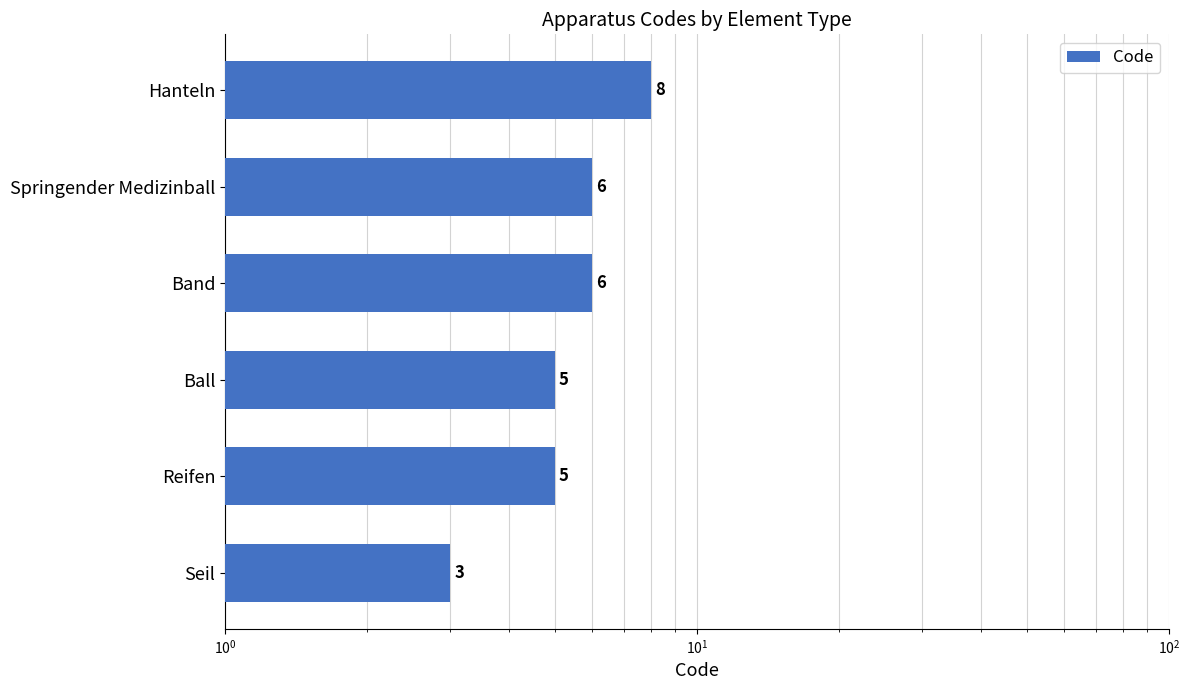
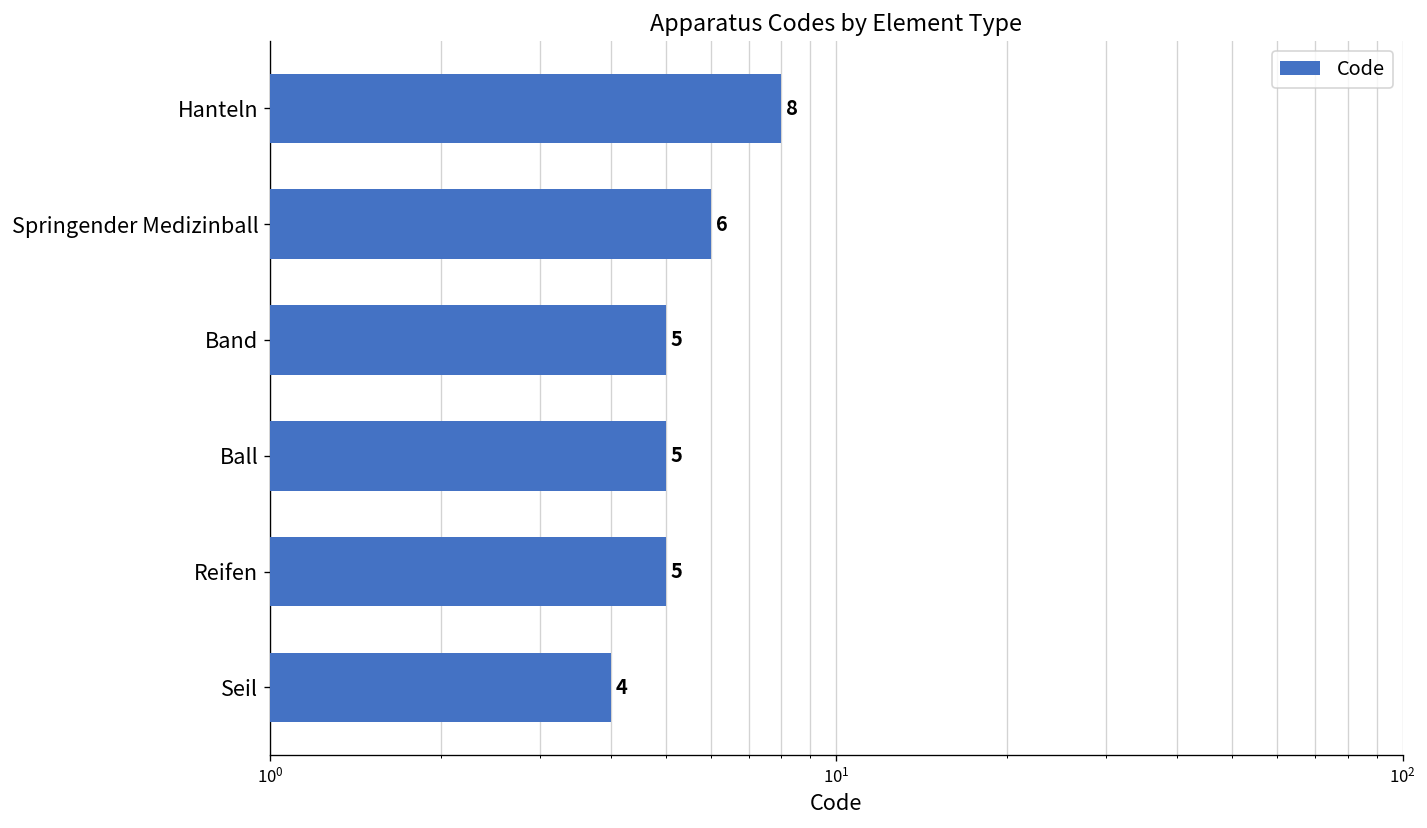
  {
    "Hanteln": 8,
    "Springender Medizinball": 6,
-   "Band": 6,
+   "Band": 5,
    "Ball": 5,
    "Reifen": 5,
-   "Seil": 3
+   "Seil": 4
  }
